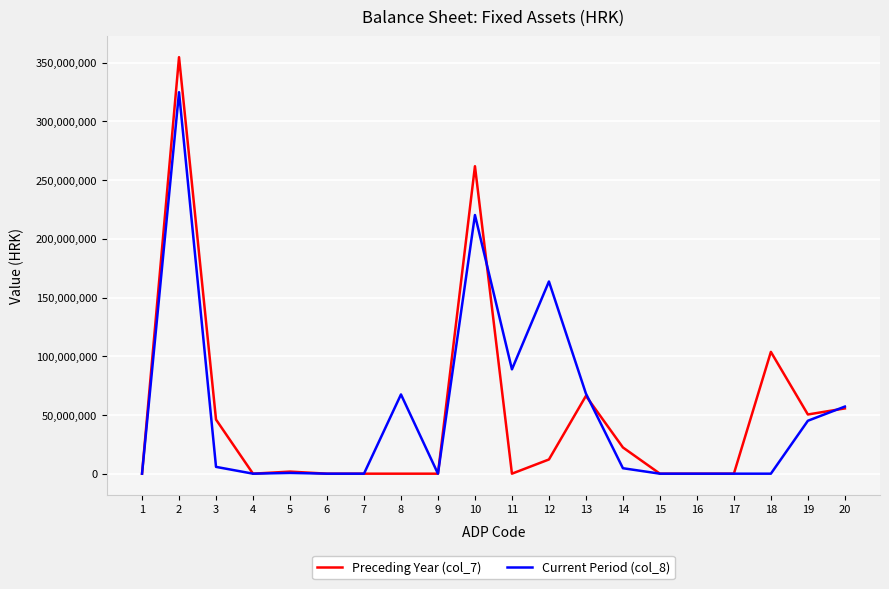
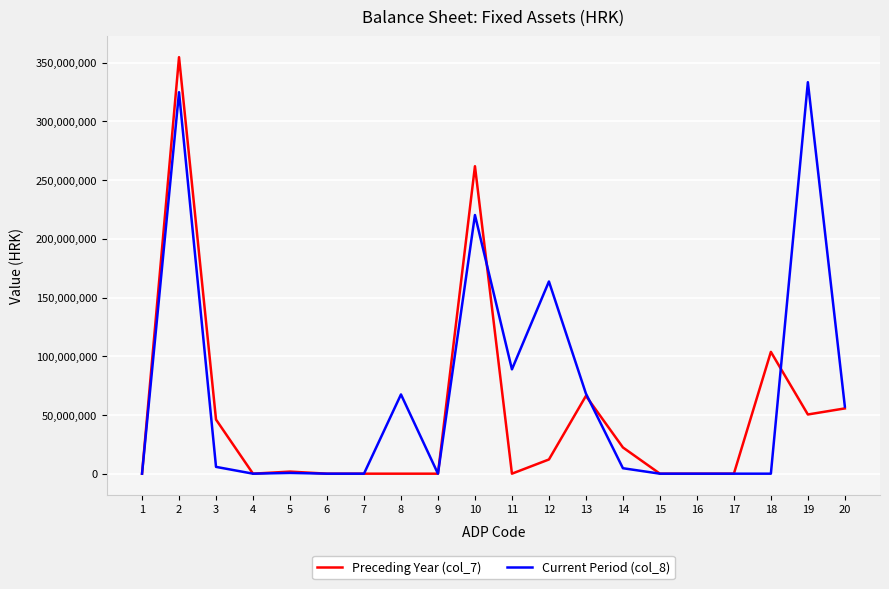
  {
    "Preceding Year (col_7)": {
      "2": "355,000,000",
      "3": "46,000,000",
      "8": "0",
      "10": "262,000,000",
      "11": "0",
      "12": "12,000,000",
      "14": "22,000,000",
      "18": "104,000,000",
      "19": "50,000,000"
    },
    "Current Period (col_8)": {
      "2": "325,000,000",
      "3": "6,000,000",
      "8": "67,000,000",
      "10": "220,000,000",
      "11": "89,000,000",
      "12": "164,000,000",
      "14": "5,000,000",
      "18": "0",
-     "19": "45,000,000"
+     "19": "333,000,000"
    }
  }
